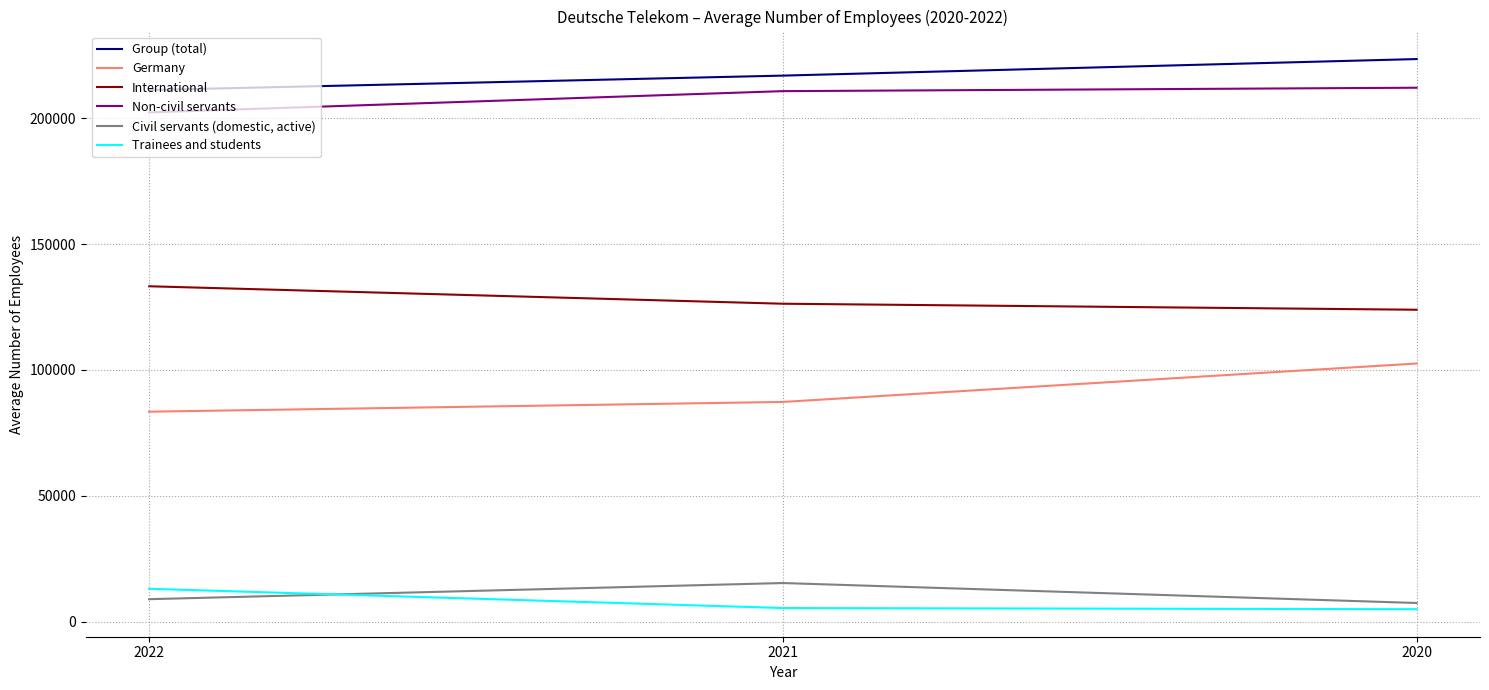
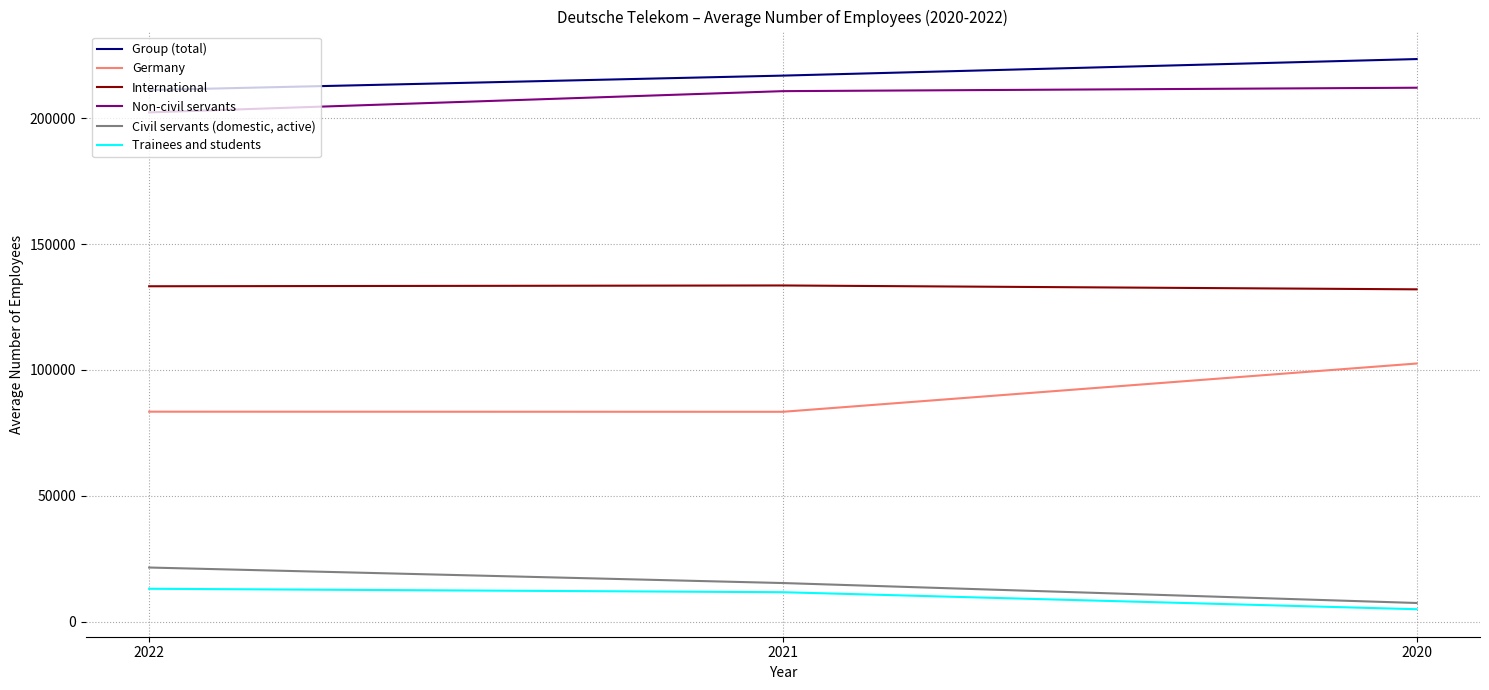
  {
    "Group (total)": {
      "2021": 217000,
      "2020": 224000
    },
    "Germany": {
      "2022": 83000,
-     "2021": 87000,
+     "2021": 83000,
      "2020": 103000
    },
    "International": {
      "2022": 133000,
-     "2021": 126000,
-     "2020": 124000
+     "2021": 134000,
+     "2020": 132000
    },
    "Non-civil servants": {
      "2021": 211000,
      "2020": 212000
    },
    "Civil servants (domestic, active)": {
-     "2022": 9000,
+     "2022": 21000,
      "2021": 15000,
      "2020": 7000
    },
    "Trainees and students": {
      "2022": 13000,
-     "2021": 5000,
+     "2021": 12000,
      "2020": 5000
    }
  }
